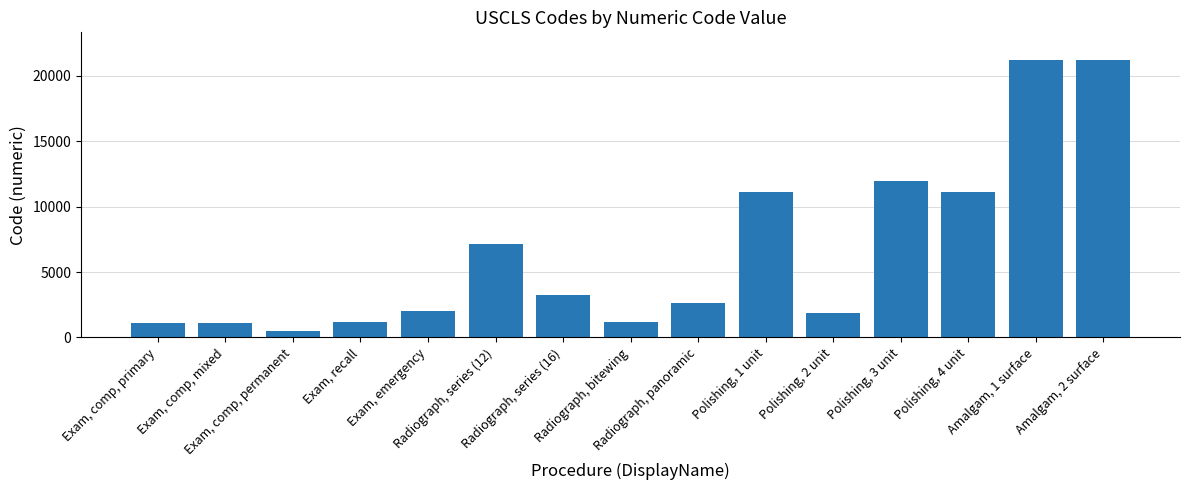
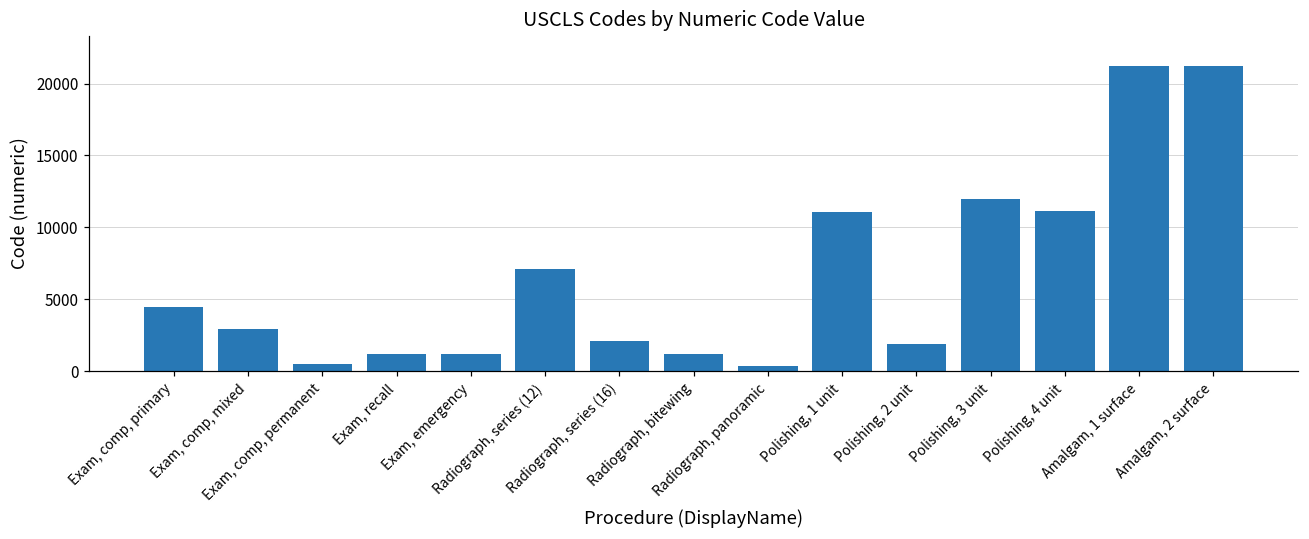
  {
-   "Exam, comp, primary": 1100,
-   "Exam, comp, mixed": 1100,
+   "Exam, comp, primary": 4500,
+   "Exam, comp, mixed": 2900,
    "Exam, comp, permanent": 500,
    "Exam, recall": 1200,
-   "Exam, emergency": 2000,
+   "Exam, emergency": 1200,
    "Radiograph, series (12)": 7100,
-   "Radiograph, series (16)": 3200,
+   "Radiograph, series (16)": 2100,
    "Radiograph, bitewing": 1200,
-   "Radiograph, panoramic": 2600,
+   "Radiograph, panoramic": 300,
    "Polishing, 1 unit": 11100,
    "Polishing, 2 unit": 1900,
    "Polishing, 3 unit": 12000,
    "Polishing, 4 unit": 11100,
    "Amalgam, 1 surface": 21200,
    "Amalgam, 2 surface": 21200
  }
